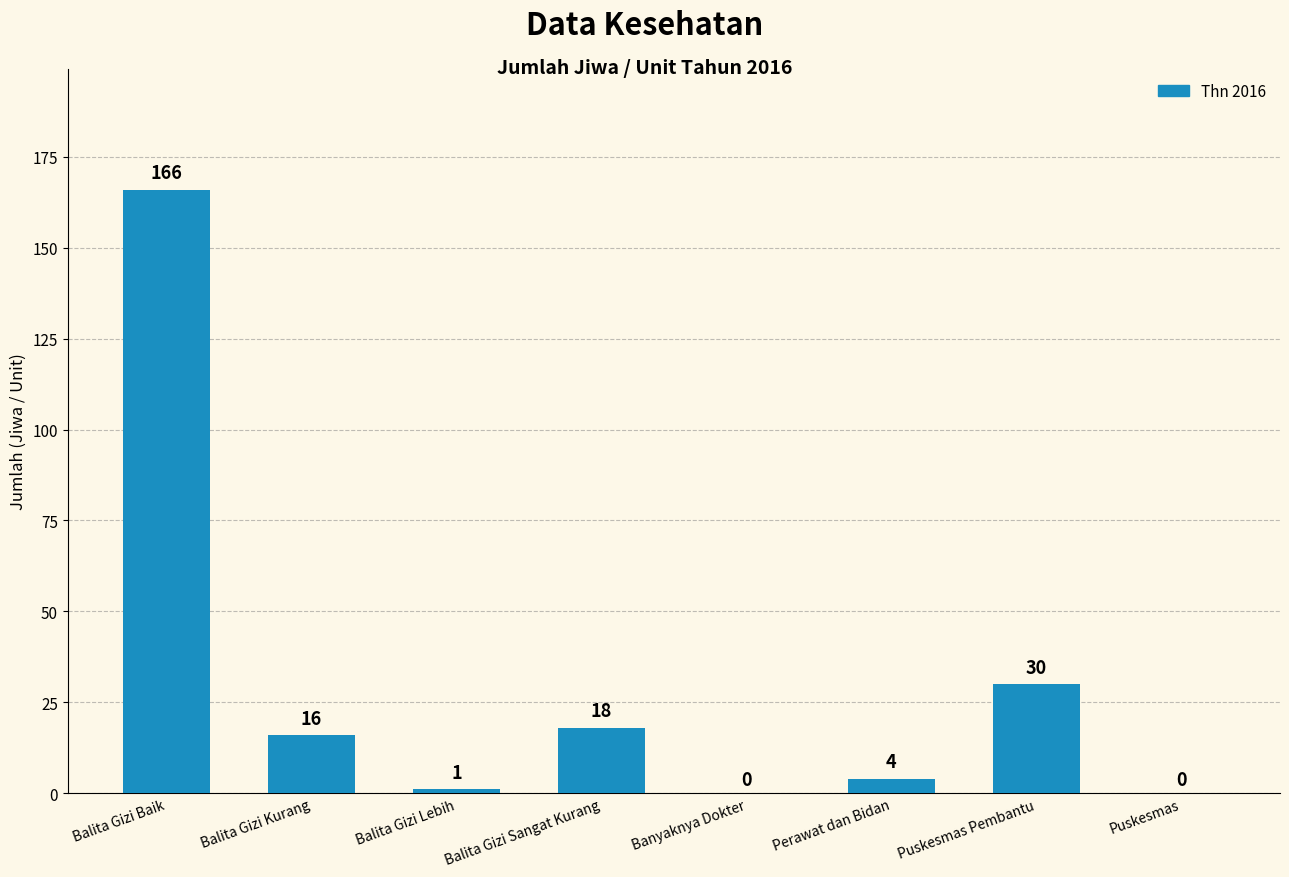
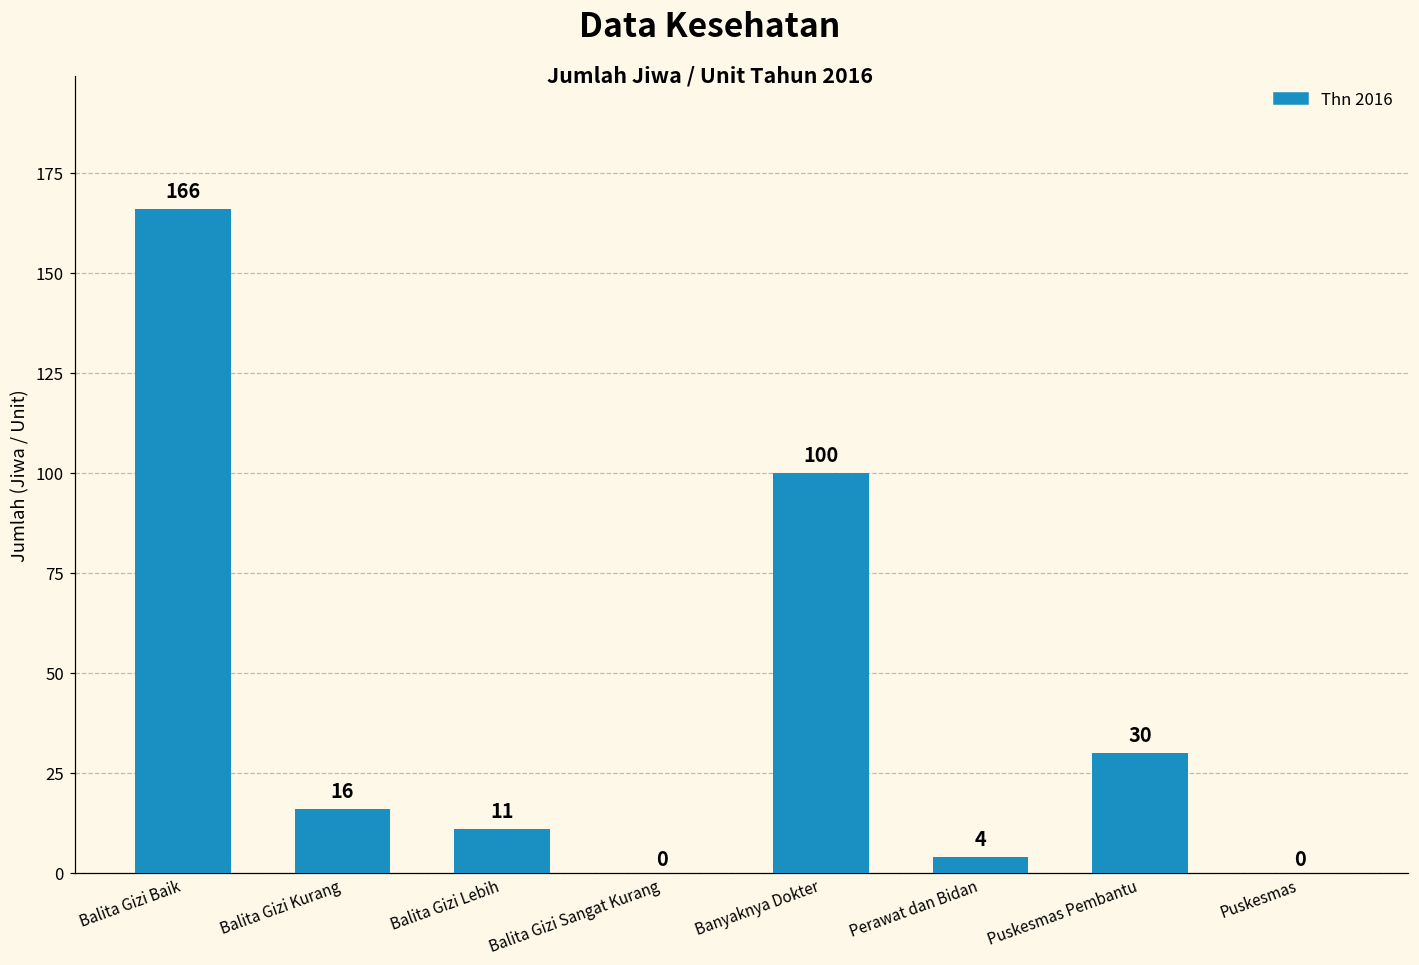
  {
    "Balita Gizi Baik": 166,
    "Balita Gizi Kurang": 16,
-   "Balita Gizi Lebih": 1,
-   "Balita Gizi Sangat Kurang": 18,
-   "Banyaknya Dokter": 0,
+   "Balita Gizi Lebih": 11,
+   "Balita Gizi Sangat Kurang": 0,
+   "Banyaknya Dokter": 100,
    "Perawat dan Bidan": 4,
    "Puskesmas Pembantu": 30,
    "Puskesmas": 0
  }
